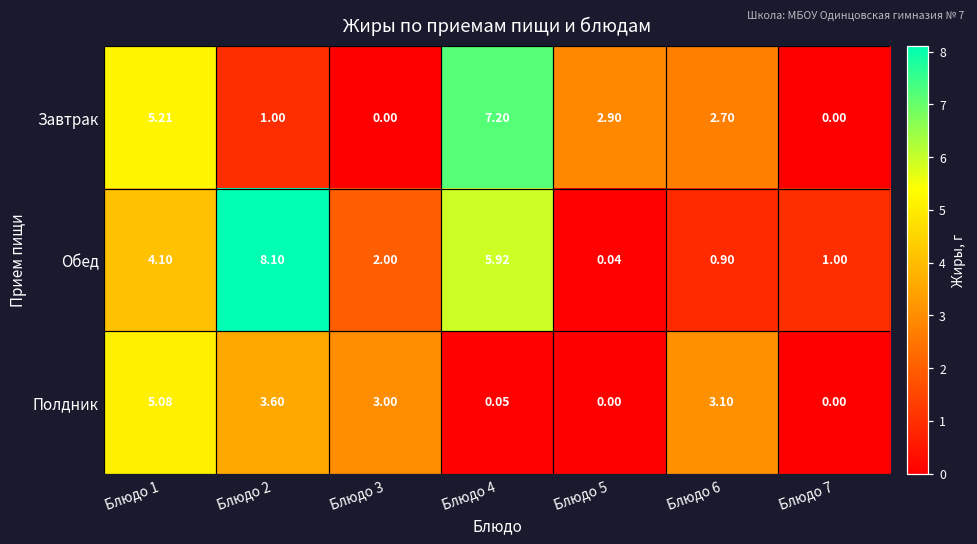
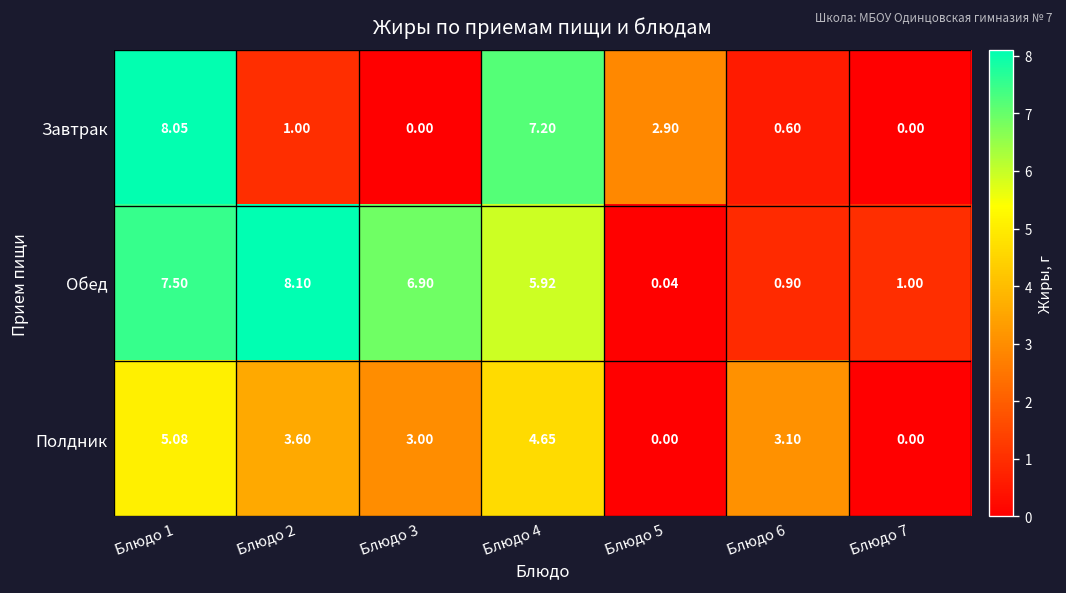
  {
    "Завтрак": {
-     "Блюдо 1": 5.21,
+     "Блюдо 1": 8.05,
      "Блюдо 2": 1.00,
      "Блюдо 3": 0.00,
      "Блюдо 4": 7.20,
      "Блюдо 5": 2.90,
-     "Блюдо 6": 2.70,
+     "Блюдо 6": 0.60,
      "Блюдо 7": 0.00
    },
    "Обед": {
-     "Блюдо 1": 4.10,
+     "Блюдо 1": 7.50,
      "Блюдо 2": 8.10,
-     "Блюдо 3": 2.00,
+     "Блюдо 3": 6.90,
      "Блюдо 4": 5.92,
      "Блюдо 5": 0.04,
      "Блюдо 6": 0.90,
      "Блюдо 7": 1.00
    },
    "Полдник": {
      "Блюдо 1": 5.08,
      "Блюдо 2": 3.60,
      "Блюдо 3": 3.00,
-     "Блюдо 4": 0.05,
+     "Блюдо 4": 4.65,
      "Блюдо 5": 0.00,
      "Блюдо 6": 3.10,
      "Блюдо 7": 0.00
    }
  }
